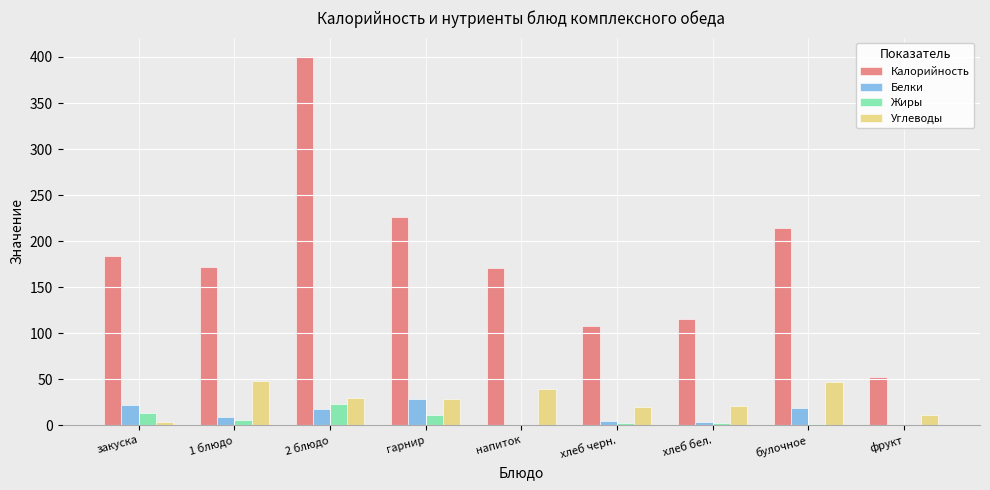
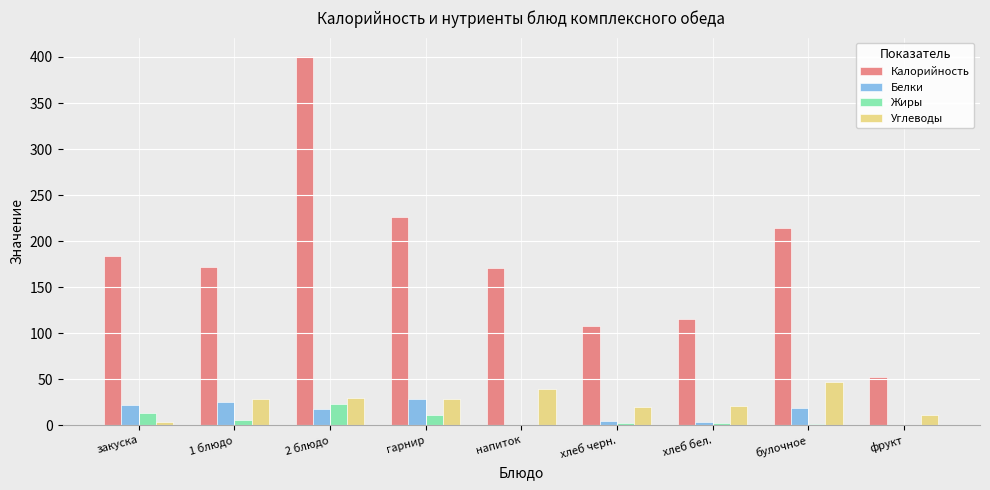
  {
    "Калорийность": {
      "закуска": 180,
      "1 блюдо": 170,
      "2 блюдо": 400,
      "гарнир": 230,
      "напиток": 170,
      "хлеб черн.": 110,
      "хлеб бел.": 120,
      "булочное": 210,
      "фрукт": 50
    },
    "Белки": {
      "закуска": 20,
-     "1 блюдо": 10,
+     "1 блюдо": 20,
      "2 блюдо": 20,
      "гарнир": 30,
      "хлеб черн.": 0,
      "хлеб бел.": 0,
      "булочное": 20
    },
    "Жиры": {
      "закуска": 10,
      "1 блюдо": 10,
      "2 блюдо": 20,
      "гарнир": 10
    },
    "Углеводы": {
      "закуска": 0,
-     "1 блюдо": 50,
+     "1 блюдо": 30,
      "2 блюдо": 30,
      "гарнир": 30,
      "напиток": 40,
      "хлеб черн.": 20,
      "хлеб бел.": 20,
      "булочное": 50,
      "фрукт": 10
    }
  }
